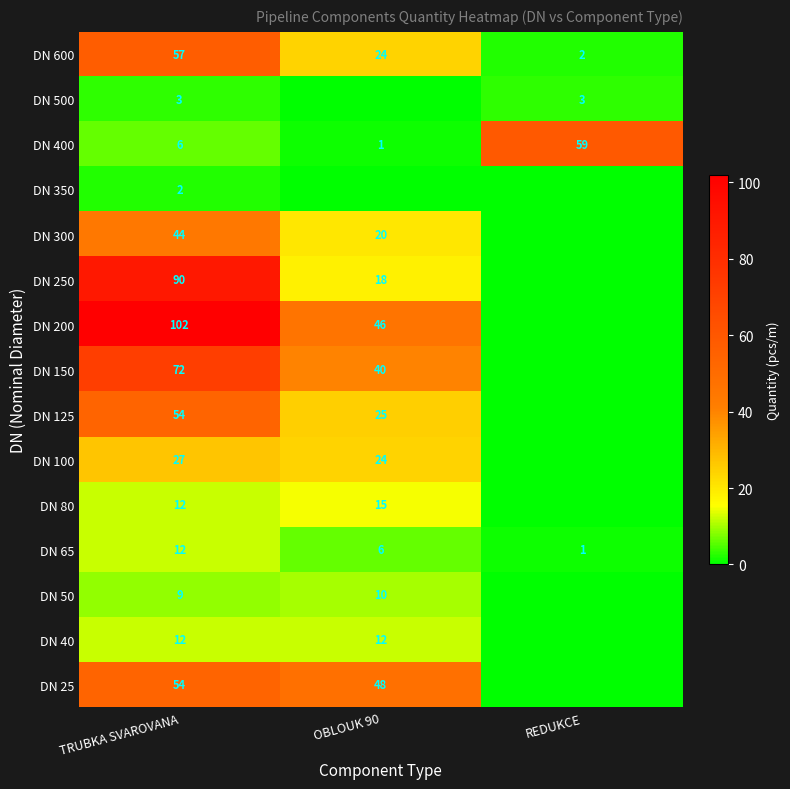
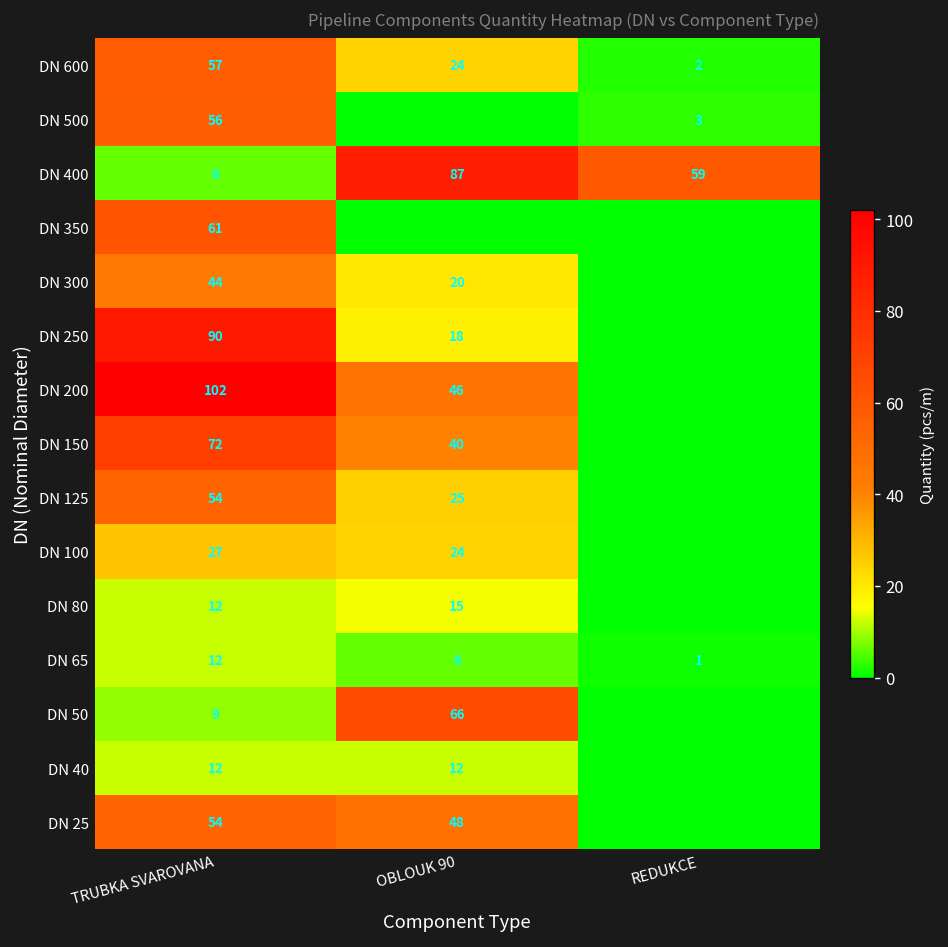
  {
    "DN 600": {
      "TRUBKA SVAROVANA": 57,
      "OBLOUK 90": 24,
      "REDUKCE": 2
    },
    "DN 500": {
-     "TRUBKA SVAROVANA": 3,
+     "TRUBKA SVAROVANA": 56,
      "REDUKCE": 3
    },
    "DN 400": {
      "TRUBKA SVAROVANA": 6,
-     "OBLOUK 90": 1,
+     "OBLOUK 90": 87,
      "REDUKCE": 59
    },
    "DN 350": {
-     "TRUBKA SVAROVANA": 2
+     "TRUBKA SVAROVANA": 61
    },
    "DN 300": {
      "TRUBKA SVAROVANA": 44,
      "OBLOUK 90": 20
    },
    "DN 250": {
      "TRUBKA SVAROVANA": 90,
      "OBLOUK 90": 18
    },
    "DN 200": {
      "TRUBKA SVAROVANA": 102,
      "OBLOUK 90": 46
    },
    "DN 150": {
      "TRUBKA SVAROVANA": 72,
      "OBLOUK 90": 40
    },
    "DN 125": {
      "TRUBKA SVAROVANA": 54,
      "OBLOUK 90": 25
    },
    "DN 100": {
      "TRUBKA SVAROVANA": 27,
      "OBLOUK 90": 24
    },
    "DN 80": {
      "TRUBKA SVAROVANA": 12,
      "OBLOUK 90": 15
    },
    "DN 65": {
      "TRUBKA SVAROVANA": 12,
      "OBLOUK 90": 6,
      "REDUKCE": 1
    },
    "DN 50": {
      "TRUBKA SVAROVANA": 9,
-     "OBLOUK 90": 10
+     "OBLOUK 90": 66
    },
    "DN 40": {
      "TRUBKA SVAROVANA": 12,
      "OBLOUK 90": 12
    },
    "DN 25": {
      "TRUBKA SVAROVANA": 54,
      "OBLOUK 90": 48
    }
  }
